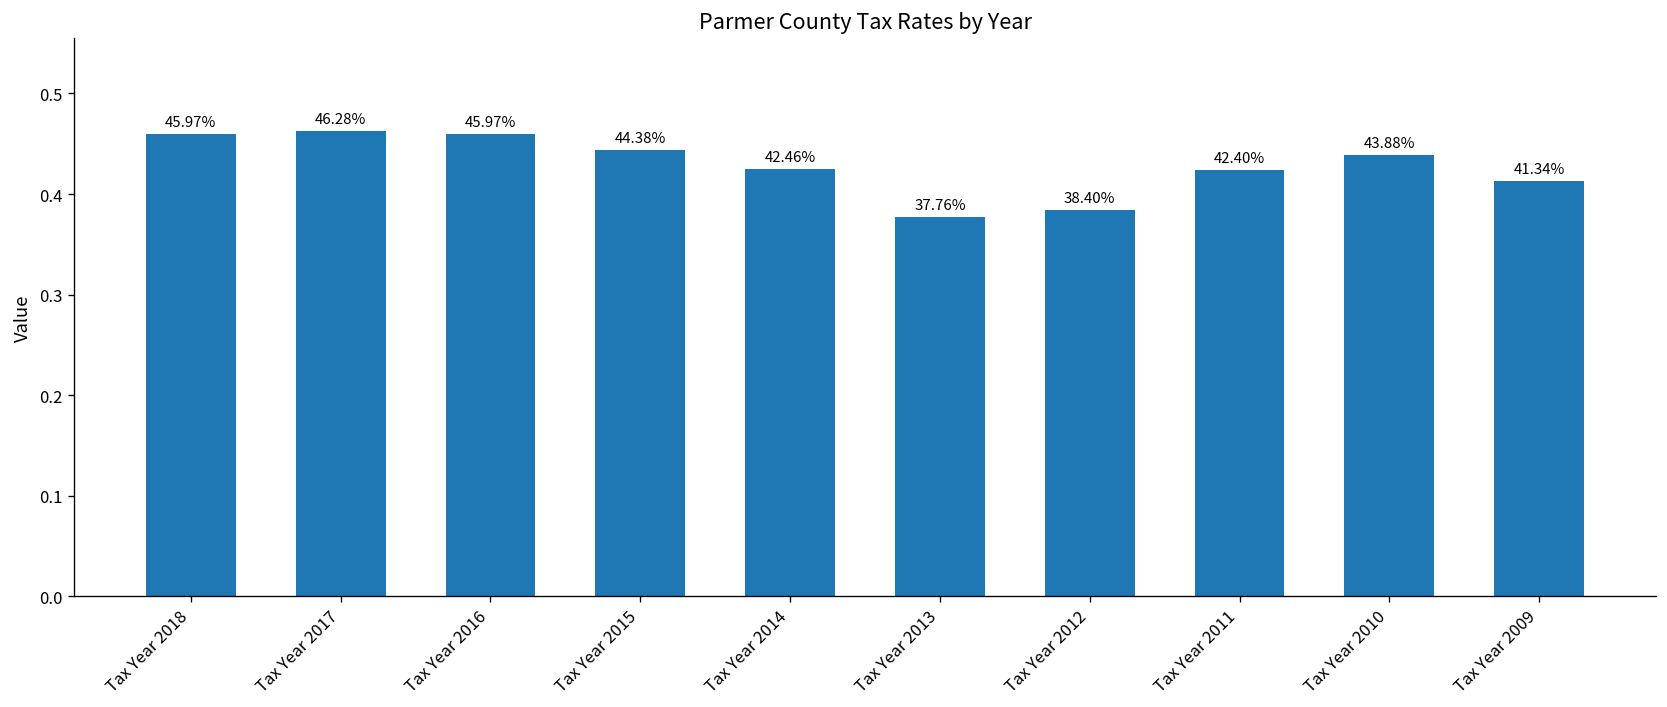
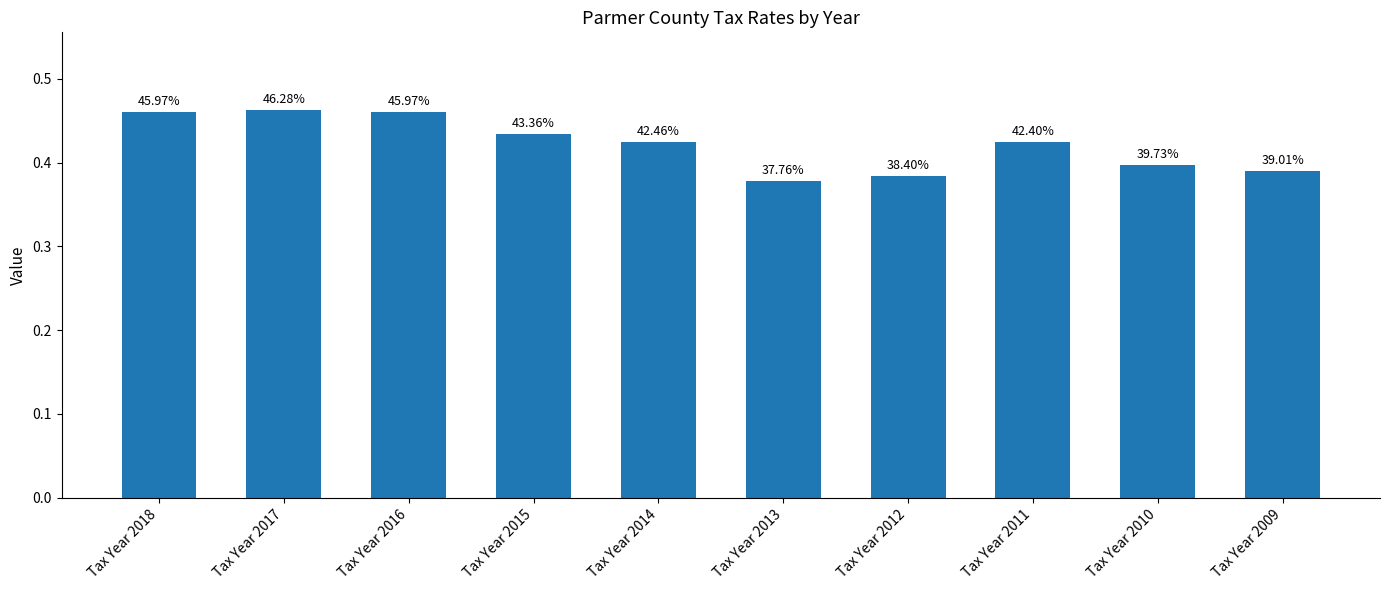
  {
    "Tax Year 2018": "45.97%",
    "Tax Year 2017": "46.28%",
    "Tax Year 2016": "45.97%",
-   "Tax Year 2015": "44.38%",
+   "Tax Year 2015": "43.36%",
    "Tax Year 2014": "42.46%",
    "Tax Year 2013": "37.76%",
    "Tax Year 2012": "38.40%",
    "Tax Year 2011": "42.40%",
-   "Tax Year 2010": "43.88%",
-   "Tax Year 2009": "41.34%"
+   "Tax Year 2010": "39.73%",
+   "Tax Year 2009": "39.01%"
  }
